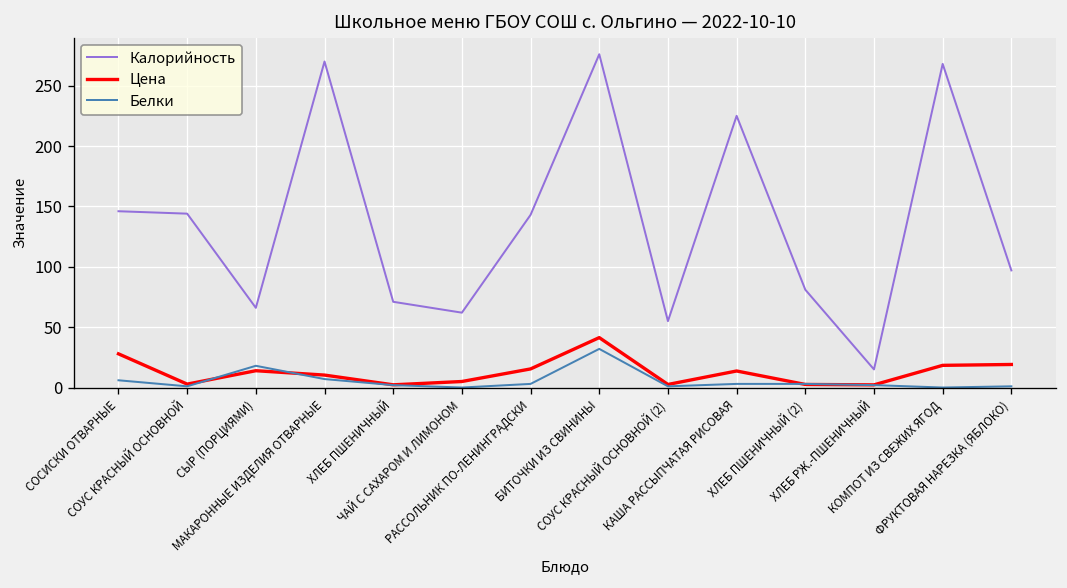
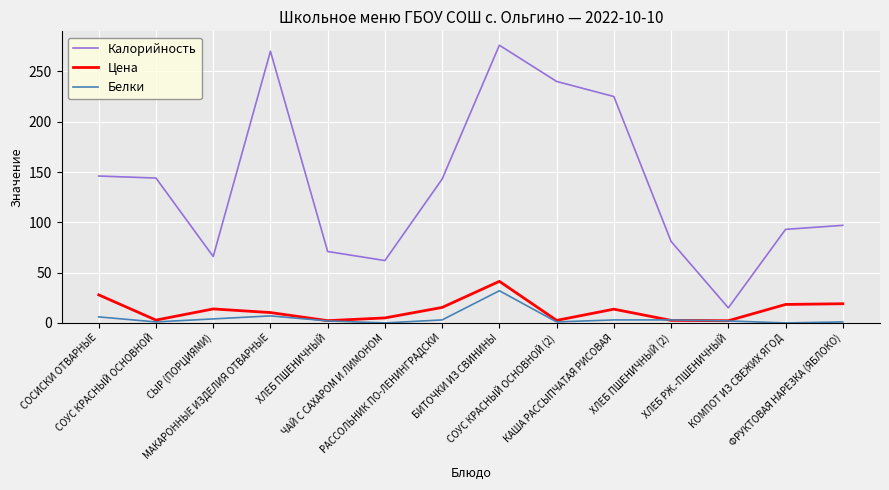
  {
    "Калорийность": {
      "СОСИСКИ ОТВАРНЫЕ": 146,
      "СОУС КРАСНЫЙ ОСНОВНОЙ": 144,
      "СЫР (ПОРЦИЯМИ)": 66,
      "МАКАРОННЫЕ ИЗДЕЛИЯ ОТВАРНЫЕ": 270,
      "ХЛЕБ ПШЕНИЧНЫЙ": 71,
      "ЧАЙ С САХАРОМ И ЛИМОНОМ": 62,
      "РАССОЛЬНИК ПО-ЛЕНИНГРАДСКИ": 143,
      "БИТОЧКИ ИЗ СВИНИНЫ": 276,
-     "СОУС КРАСНЫЙ ОСНОВНОЙ (2)": 55,
+     "СОУС КРАСНЫЙ ОСНОВНОЙ (2)": 240,
      "КАША РАССЫПЧАТАЯ РИСОВАЯ": 225,
      "ХЛЕБ ПШЕНИЧНЫЙ (2)": 81,
      "ХЛЕБ РЖ.-ПШЕНИЧНЫЙ": 15,
-     "КОМПОТ ИЗ СВЕЖИХ ЯГОД": 268,
+     "КОМПОТ ИЗ СВЕЖИХ ЯГОД": 93,
      "ФРУКТОВАЯ НАРЕЗКА (ЯБЛОКО)": 97
    },
    "Цена": {
      "СОСИСКИ ОТВАРНЫЕ": 28,
      "СЫР (ПОРЦИЯМИ)": 14,
      "МАКАРОННЫЕ ИЗДЕЛИЯ ОТВАРНЫЕ": 10,
      "ЧАЙ С САХАРОМ И ЛИМОНОМ": 5,
      "РАССОЛЬНИК ПО-ЛЕНИНГРАДСКИ": 15,
      "БИТОЧКИ ИЗ СВИНИНЫ": 41,
      "КАША РАССЫПЧАТАЯ РИСОВАЯ": 14,
      "КОМПОТ ИЗ СВЕЖИХ ЯГОД": 18,
      "ФРУКТОВАЯ НАРЕЗКА (ЯБЛОКО)": 19
    },
    "Белки": {
      "СОСИСКИ ОТВАРНЫЕ": 6,
-     "СЫР (ПОРЦИЯМИ)": 18,
+     "СЫР (ПОРЦИЯМИ)": 4,
      "МАКАРОННЫЕ ИЗДЕЛИЯ ОТВАРНЫЕ": 7,
      "ЧАЙ С САХАРОМ И ЛИМОНОМ": 0,
      "РАССОЛЬНИК ПО-ЛЕНИНГРАДСКИ": 3,
      "БИТОЧКИ ИЗ СВИНИНЫ": 32,
      "КАША РАССЫПЧАТАЯ РИСОВАЯ": 3,
      "КОМПОТ ИЗ СВЕЖИХ ЯГОД": 0,
      "ФРУКТОВАЯ НАРЕЗКА (ЯБЛОКО)": 1
    }
  }
